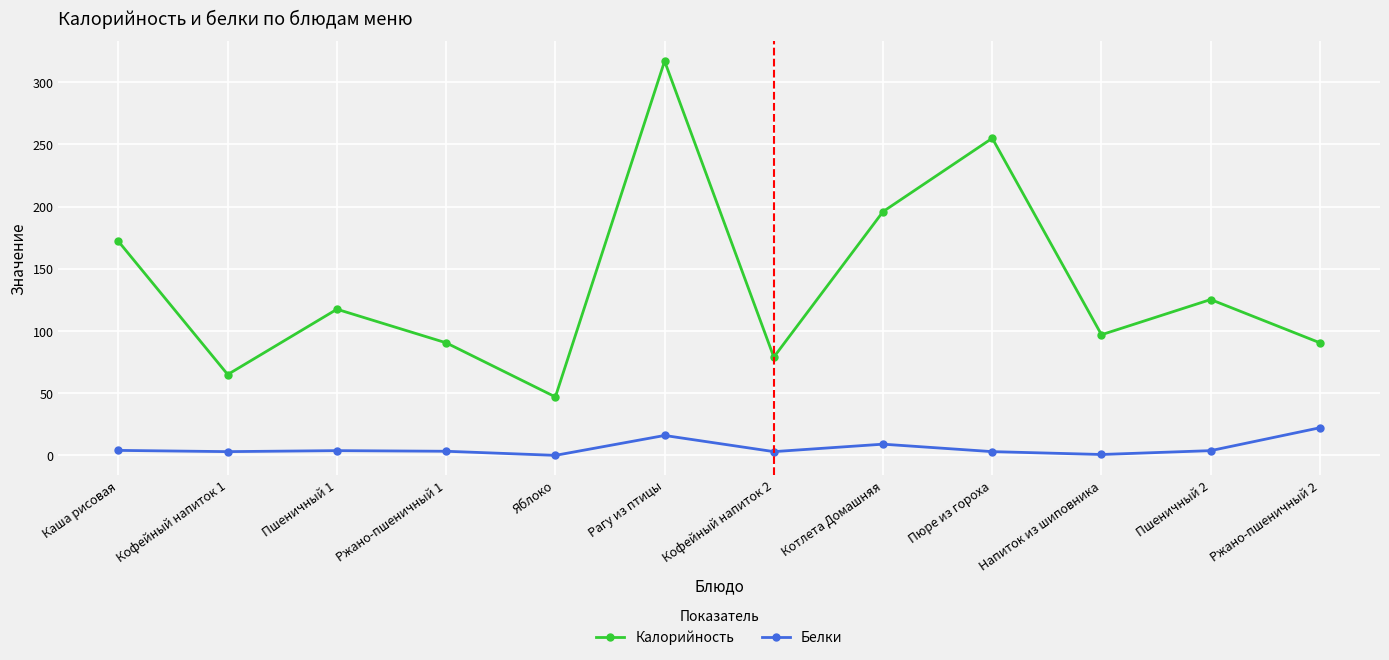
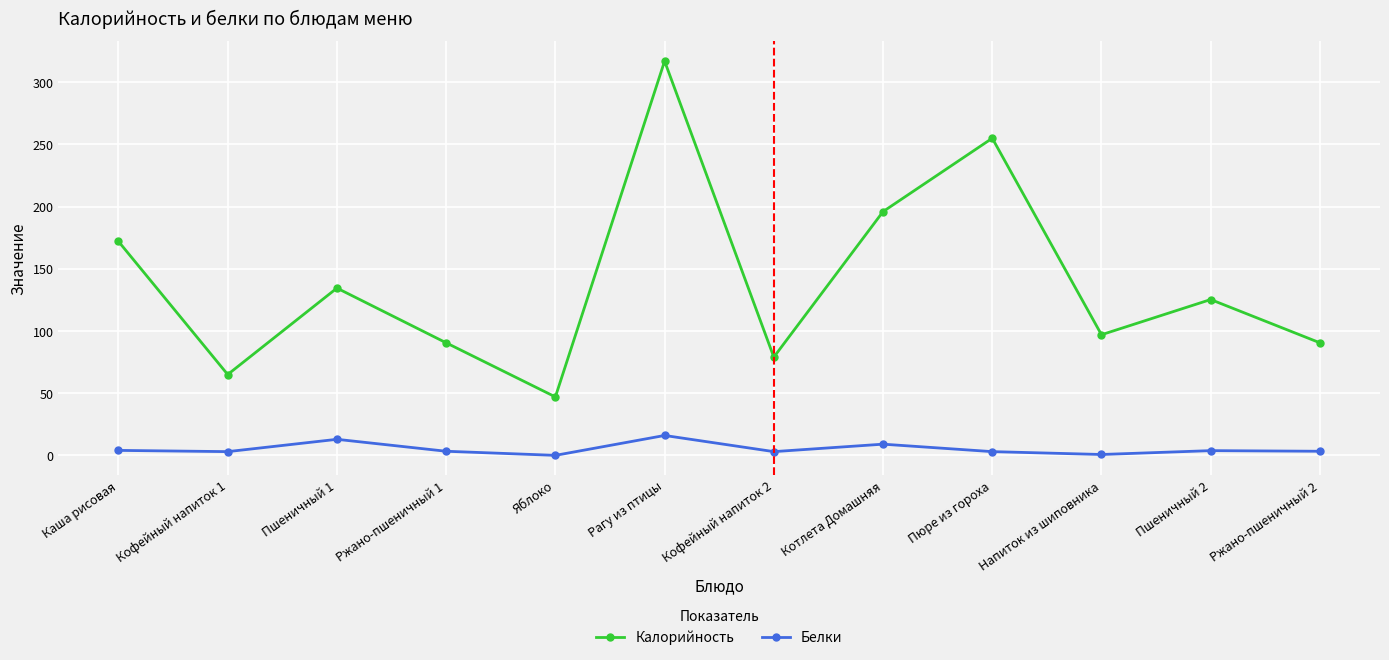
  {
    "Калорийность": {
      "Каша рисовая": 172,
      "Кофейный напиток 1": 65,
-     "Пшеничный 1": 118,
+     "Пшеничный 1": 135,
      "Ржано-пшеничный 1": 91,
      "Яблоко": 47,
      "Рагу из птицы": 317,
      "Кофейный напиток 2": 79,
      "Котлета Домашняя": 196,
      "Пюре из гороха": 255,
      "Напиток из шиповника": 97,
      "Пшеничный 2": 125,
      "Ржано-пшеничный 2": 91
    },
    "Белки": {
      "Каша рисовая": 4,
      "Кофейный напиток 1": 3,
-     "Пшеничный 1": 4,
+     "Пшеничный 1": 13,
      "Ржано-пшеничный 1": 3,
      "Яблоко": 0,
      "Рагу из птицы": 16,
      "Кофейный напиток 2": 3,
      "Котлета Домашняя": 9,
      "Пюре из гороха": 3,
      "Напиток из шиповника": 1,
      "Пшеничный 2": 4,
-     "Ржано-пшеничный 2": 22
+     "Ржано-пшеничный 2": 3
    }
  }
